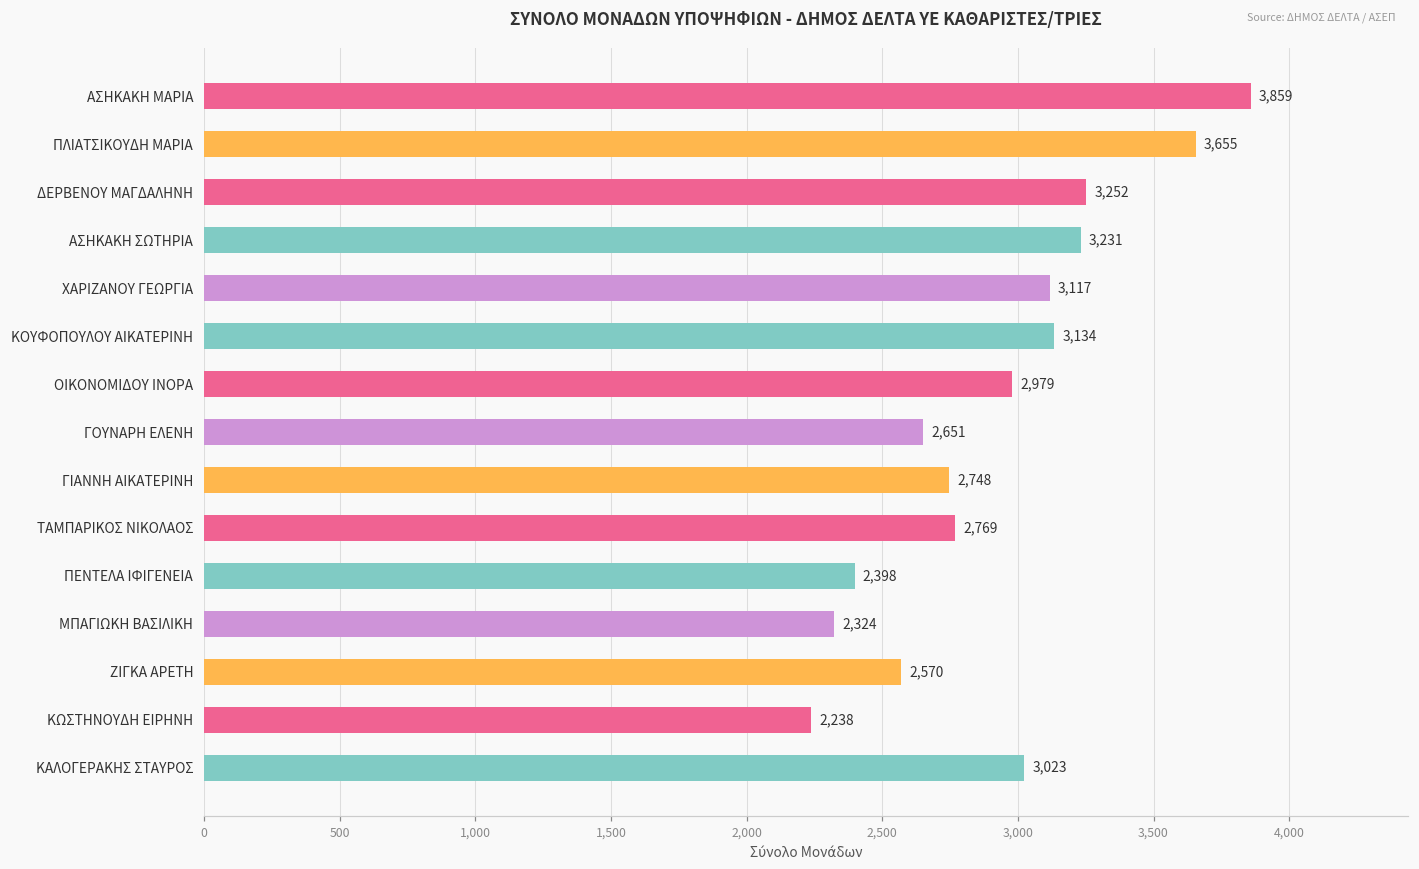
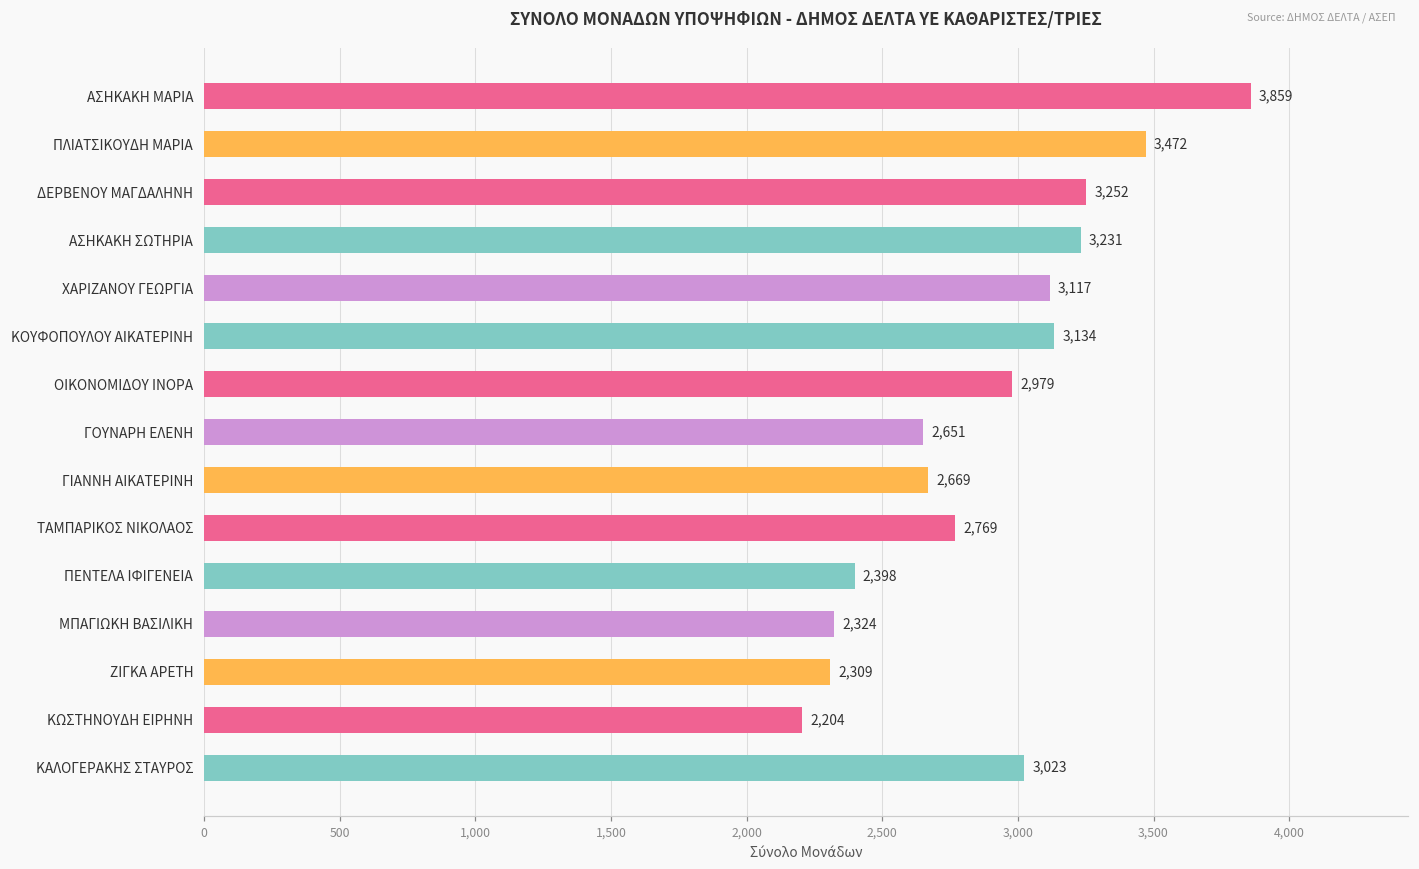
  {
    "ΑΣΗΚΑΚΗ ΜΑΡΙΑ": "3,859",
-   "ΠΛΙΑΤΣΙΚΟΥΔΗ ΜΑΡΙΑ": "3,655",
+   "ΠΛΙΑΤΣΙΚΟΥΔΗ ΜΑΡΙΑ": "3,472",
    "ΔΕΡΒΕΝΟΥ ΜΑΓΔΑΛΗΝΗ": "3,252",
    "ΑΣΗΚΑΚΗ ΣΩΤΗΡΙΑ": "3,231",
    "ΧΑΡΙΖΑΝΟΥ ΓΕΩΡΓΙΑ": "3,117",
    "ΚΟΥΦΟΠΟΥΛΟΥ ΑΙΚΑΤΕΡΙΝΗ": "3,134",
    "ΟΙΚΟΝΟΜΙΔΟΥ ΙΝΟΡΑ": "2,979",
    "ΓΟΥΝΑΡΗ ΕΛΕΝΗ": "2,651",
-   "ΓΙΑΝΝΗ ΑΙΚΑΤΕΡΙΝΗ": "2,748",
+   "ΓΙΑΝΝΗ ΑΙΚΑΤΕΡΙΝΗ": "2,669",
    "ΤΑΜΠΑΡΙΚΟΣ ΝΙΚΟΛΑΟΣ": "2,769",
    "ΠΕΝΤΕΛΑ ΙΦΙΓΕΝΕΙΑ": "2,398",
    "ΜΠΑΓΙΩΚΗ ΒΑΣΙΛΙΚΗ": "2,324",
-   "ΖΙΓΚΑ ΑΡΕΤΗ": "2,570",
-   "ΚΩΣΤΗΝΟΥΔΗ ΕΙΡΗΝΗ": "2,238",
+   "ΖΙΓΚΑ ΑΡΕΤΗ": "2,309",
+   "ΚΩΣΤΗΝΟΥΔΗ ΕΙΡΗΝΗ": "2,204",
    "ΚΑΛΟΓΕΡΑΚΗΣ ΣΤΑΥΡΟΣ": "3,023"
  }
